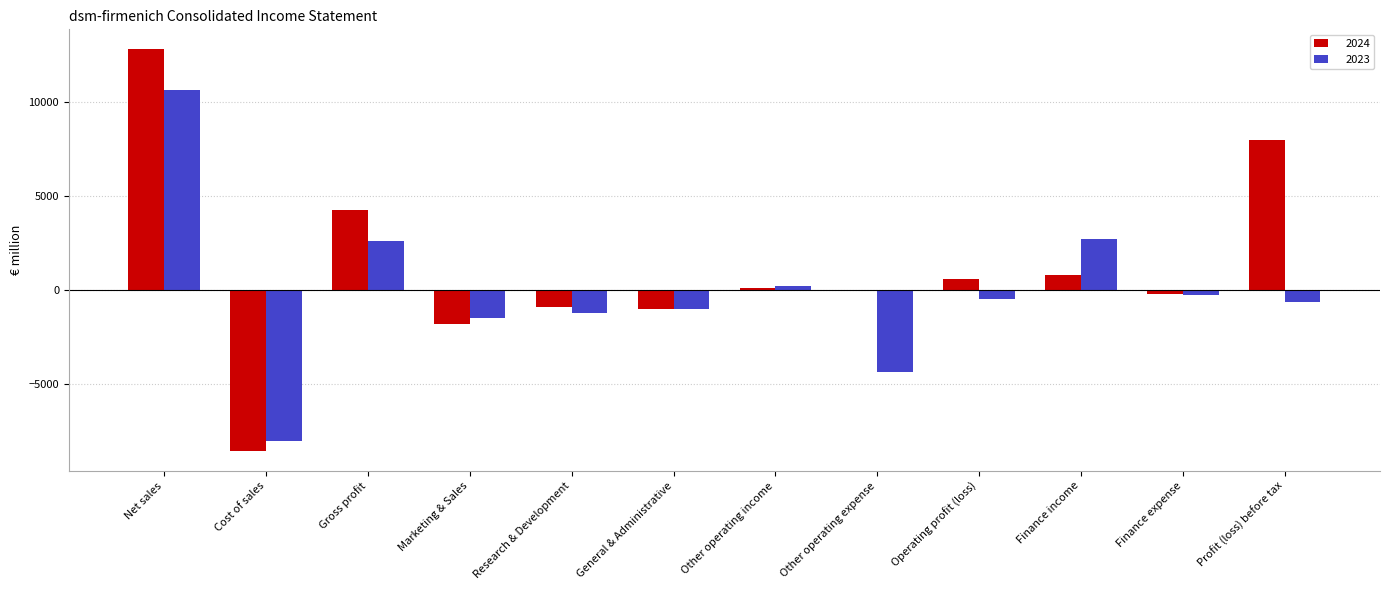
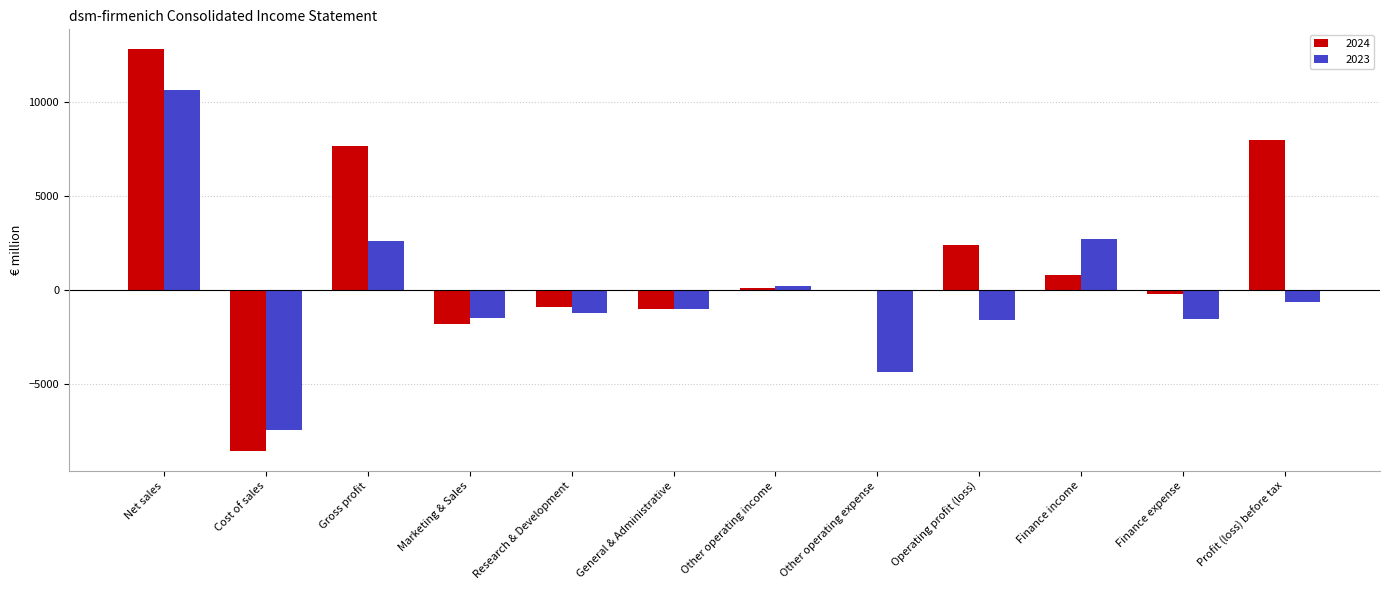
  {
    "2024": {
      "Net sales": 12800,
      "Cost of sales": -8600,
-     "Gross profit": 4200,
+     "Gross profit": 7700,
      "Marketing & Sales": -1800,
      "Research & Development": -900,
      "General & Administrative": -1000,
-     "Operating profit (loss)": 600,
+     "Operating profit (loss)": 2400,
      "Finance income": 800,
      "Finance expense": -200,
      "Profit (loss) before tax": 8000
    },
    "2023": {
      "Net sales": 10600,
-     "Cost of sales": -8000,
+     "Cost of sales": -7500,
      "Gross profit": 2600,
      "Marketing & Sales": -1500,
      "Research & Development": -1200,
      "General & Administrative": -1000,
      "Other operating income": 200,
      "Other operating expense": -4300,
-     "Operating profit (loss)": -500,
+     "Operating profit (loss)": -1600,
      "Finance income": 2700,
-     "Finance expense": -300,
+     "Finance expense": -1600,
      "Profit (loss) before tax": -600
    }
  }
